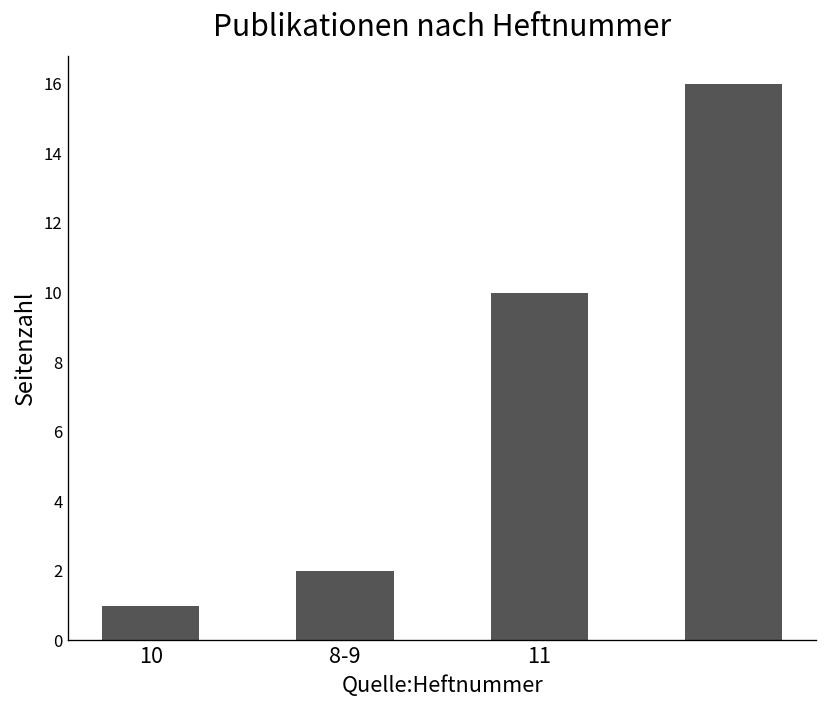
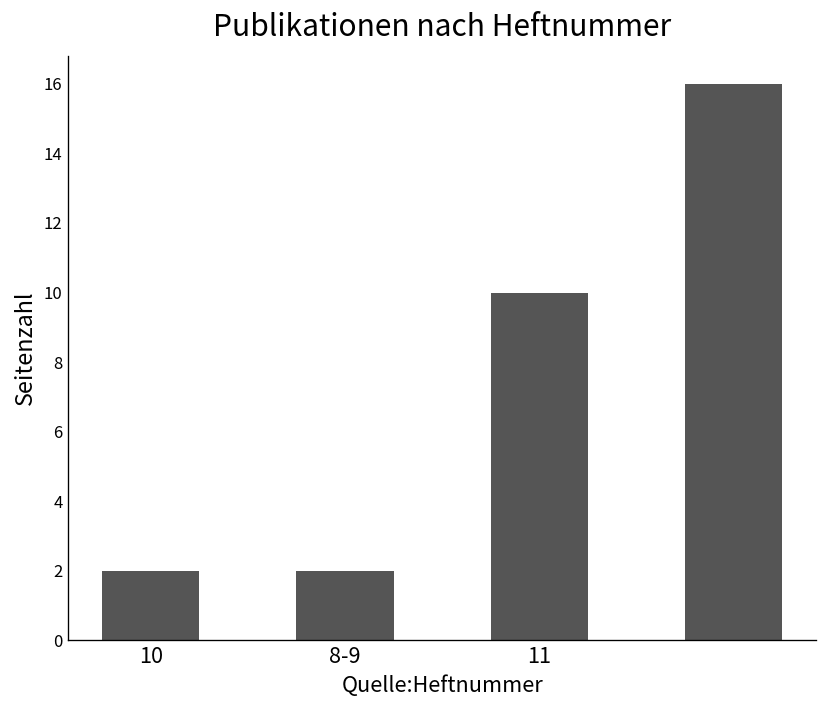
  {
-   "10": 1,
+   "10": 2,
    "8-9": 2,
    "11": 10
  }
